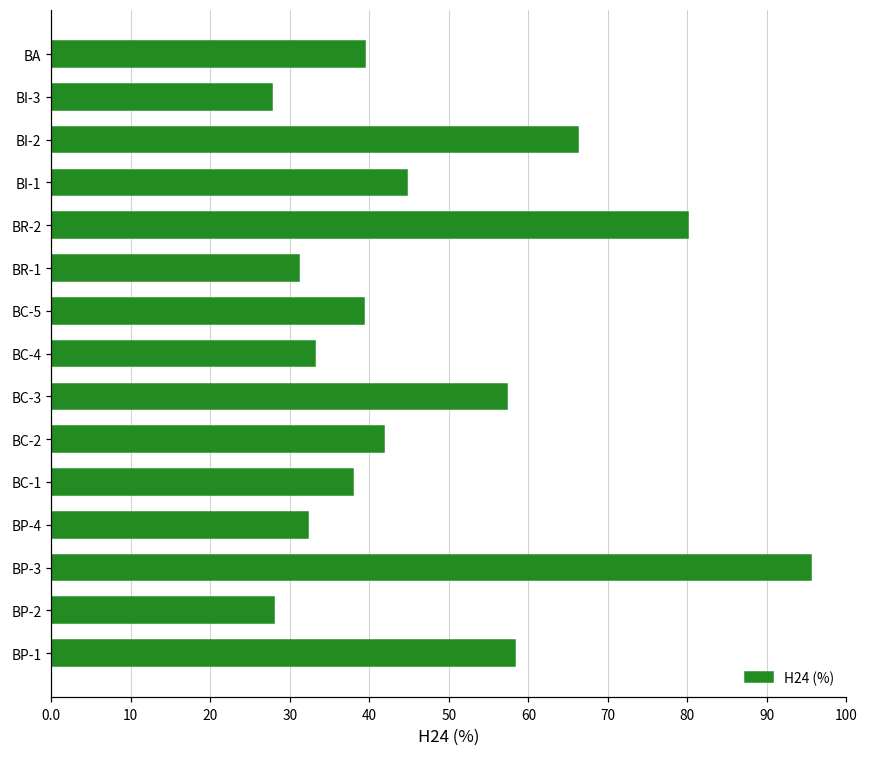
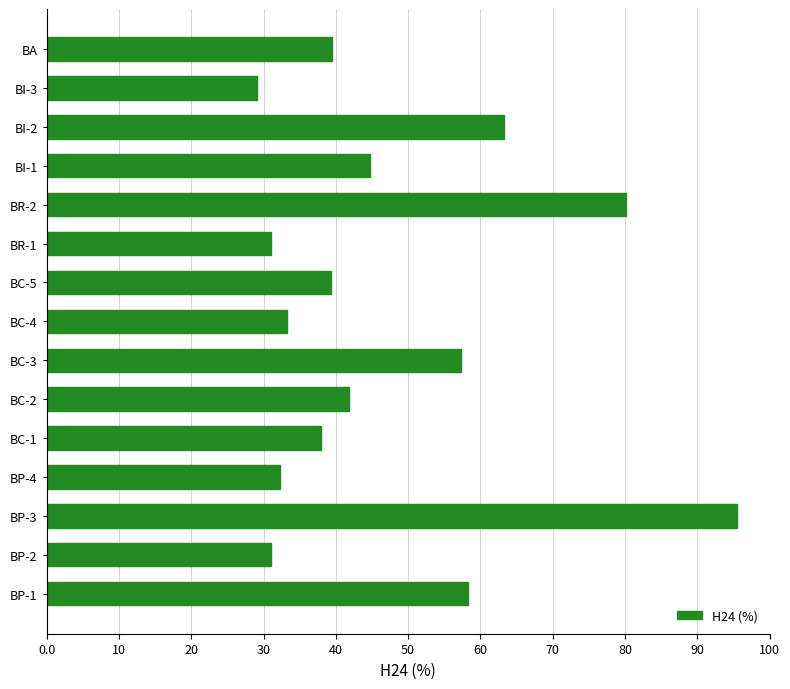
  {
    "BA": 40,
-   "BI-3": 28,
-   "BI-2": 66,
+   "BI-3": 29,
+   "BI-2": 63,
    "BI-1": 45,
    "BR-2": 80,
    "BR-1": 31,
    "BC-5": 39,
    "BC-4": 33,
    "BC-3": 57,
    "BC-2": 42,
    "BC-1": 38,
    "BP-4": 32,
    "BP-3": 96,
-   "BP-2": 28,
+   "BP-2": 31,
    "BP-1": 58
  }
